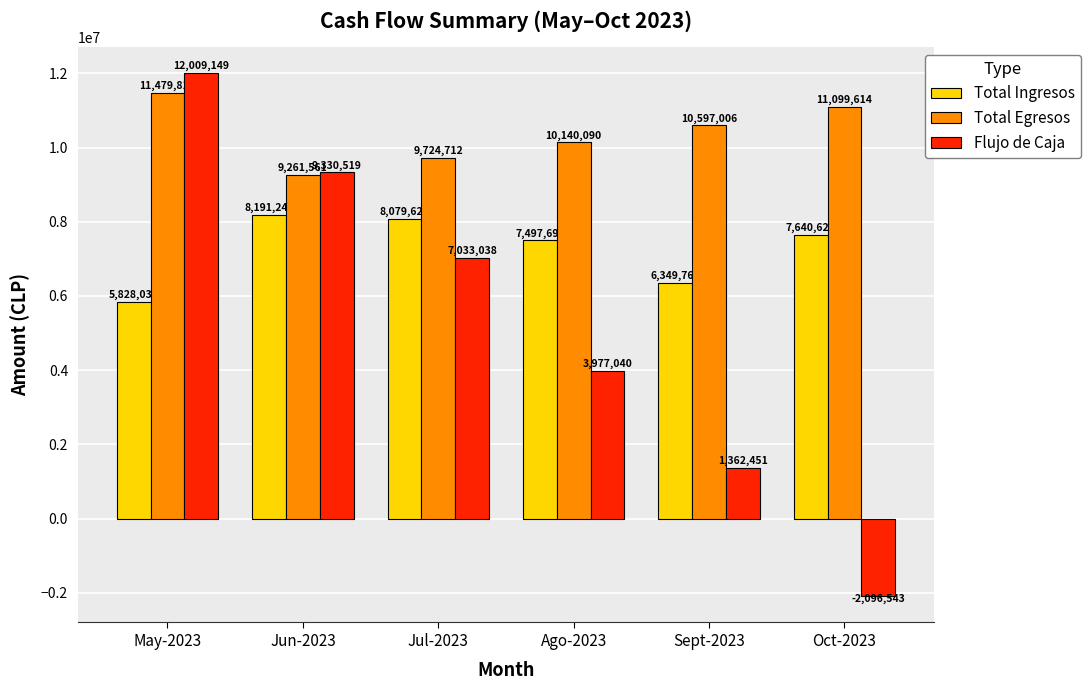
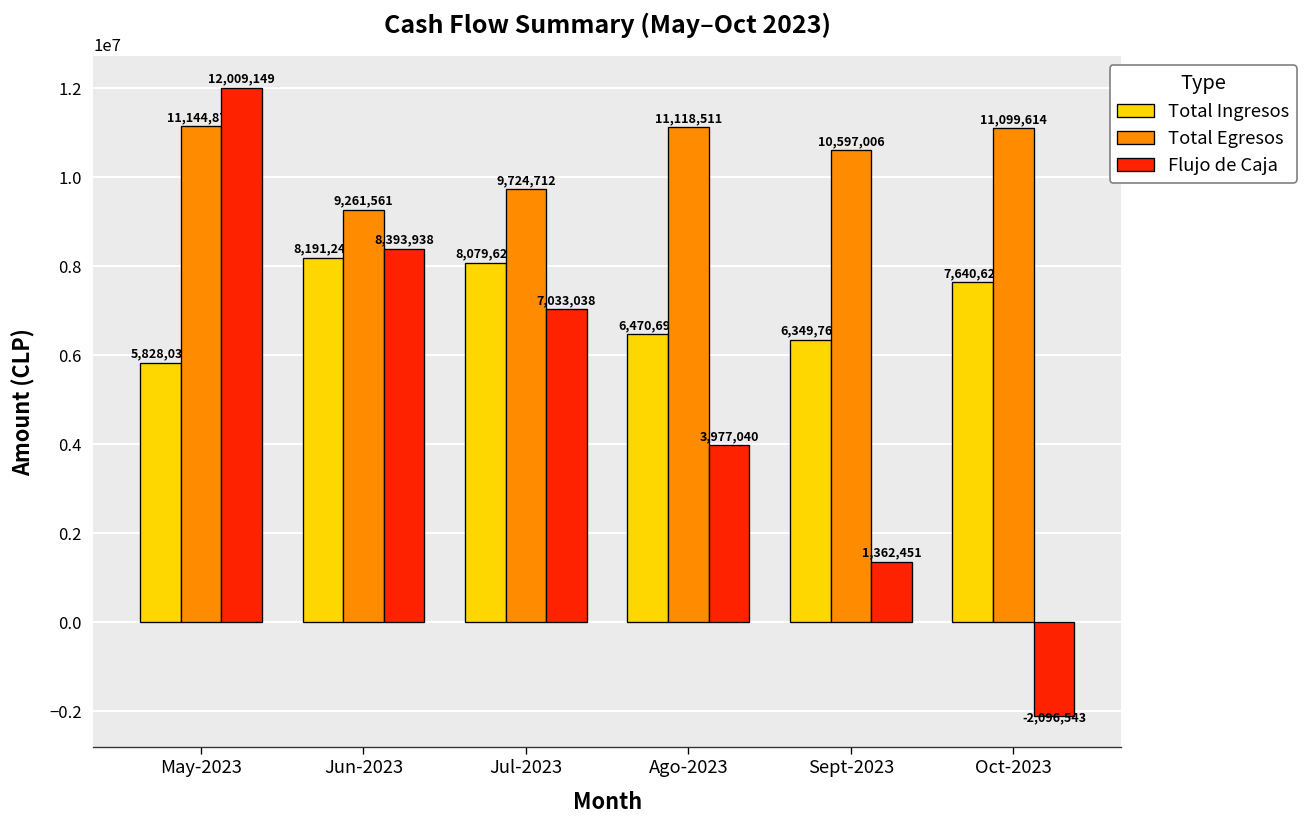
  {
    "Total Ingresos": {
      "May-2023": "5,828,033",
      "Jun-2023": "8,191,242",
      "Jul-2023": "8,079,622",
-     "Ago-2023": "7,497,691",
+     "Ago-2023": "6,470,696",
      "Sept-2023": "6,349,765",
      "Oct-2023": "7,640,620"
    },
    "Total Egresos": {
-     "May-2023": "11,479,818",
+     "May-2023": "11,144,875",
      "Jun-2023": "9,261,561",
      "Jul-2023": "9,724,712",
-     "Ago-2023": "10,140,090",
+     "Ago-2023": "11,118,511",
      "Sept-2023": "10,597,006",
      "Oct-2023": "11,099,614"
    },
    "Flujo de Caja": {
      "May-2023": "12,009,149",
-     "Jun-2023": "9,330,519",
+     "Jun-2023": "8,393,938",
      "Jul-2023": "7,033,038",
      "Ago-2023": "3,977,040",
      "Sept-2023": "1,362,451",
      "Oct-2023": "-2,096,543"
    }
  }
